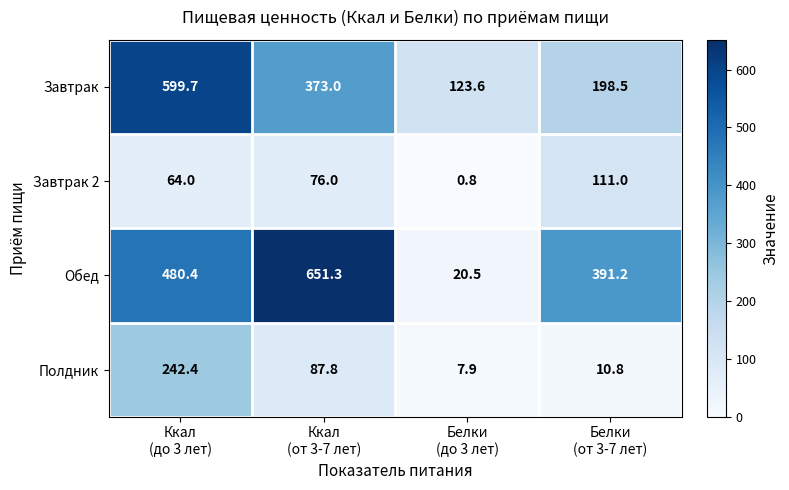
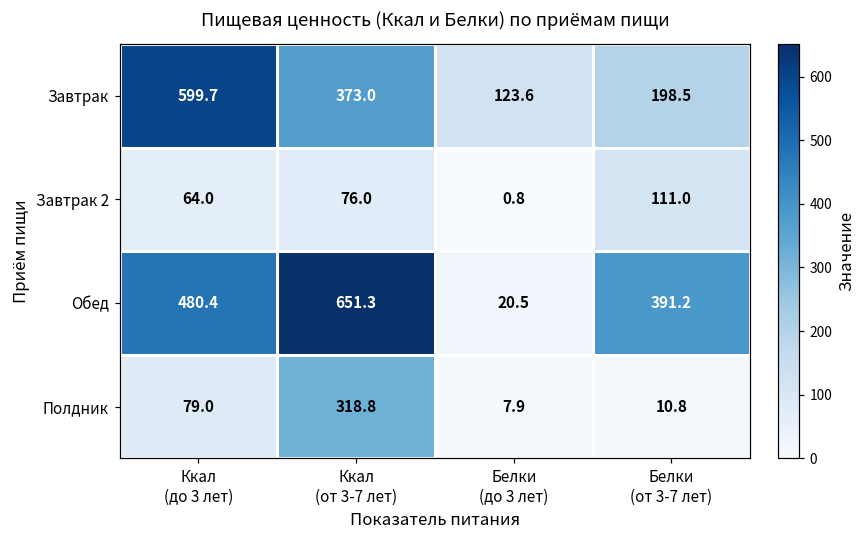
  {
    "Завтрак": {
      "Ккал (до 3 лет)": 599.7,
      "Ккал (от 3-7 лет)": 373.0,
      "Белки (до 3 лет)": 123.6,
      "Белки (от 3-7 лет)": 198.5
    },
    "Завтрак 2": {
      "Ккал (до 3 лет)": 64.0,
      "Ккал (от 3-7 лет)": 76.0,
      "Белки (до 3 лет)": 0.8,
      "Белки (от 3-7 лет)": 111.0
    },
    "Обед": {
      "Ккал (до 3 лет)": 480.4,
      "Ккал (от 3-7 лет)": 651.3,
      "Белки (до 3 лет)": 20.5,
      "Белки (от 3-7 лет)": 391.2
    },
    "Полдник": {
-     "Ккал (до 3 лет)": 242.4,
-     "Ккал (от 3-7 лет)": 87.8,
+     "Ккал (до 3 лет)": 79.0,
+     "Ккал (от 3-7 лет)": 318.8,
      "Белки (до 3 лет)": 7.9,
      "Белки (от 3-7 лет)": 10.8
    }
  }
